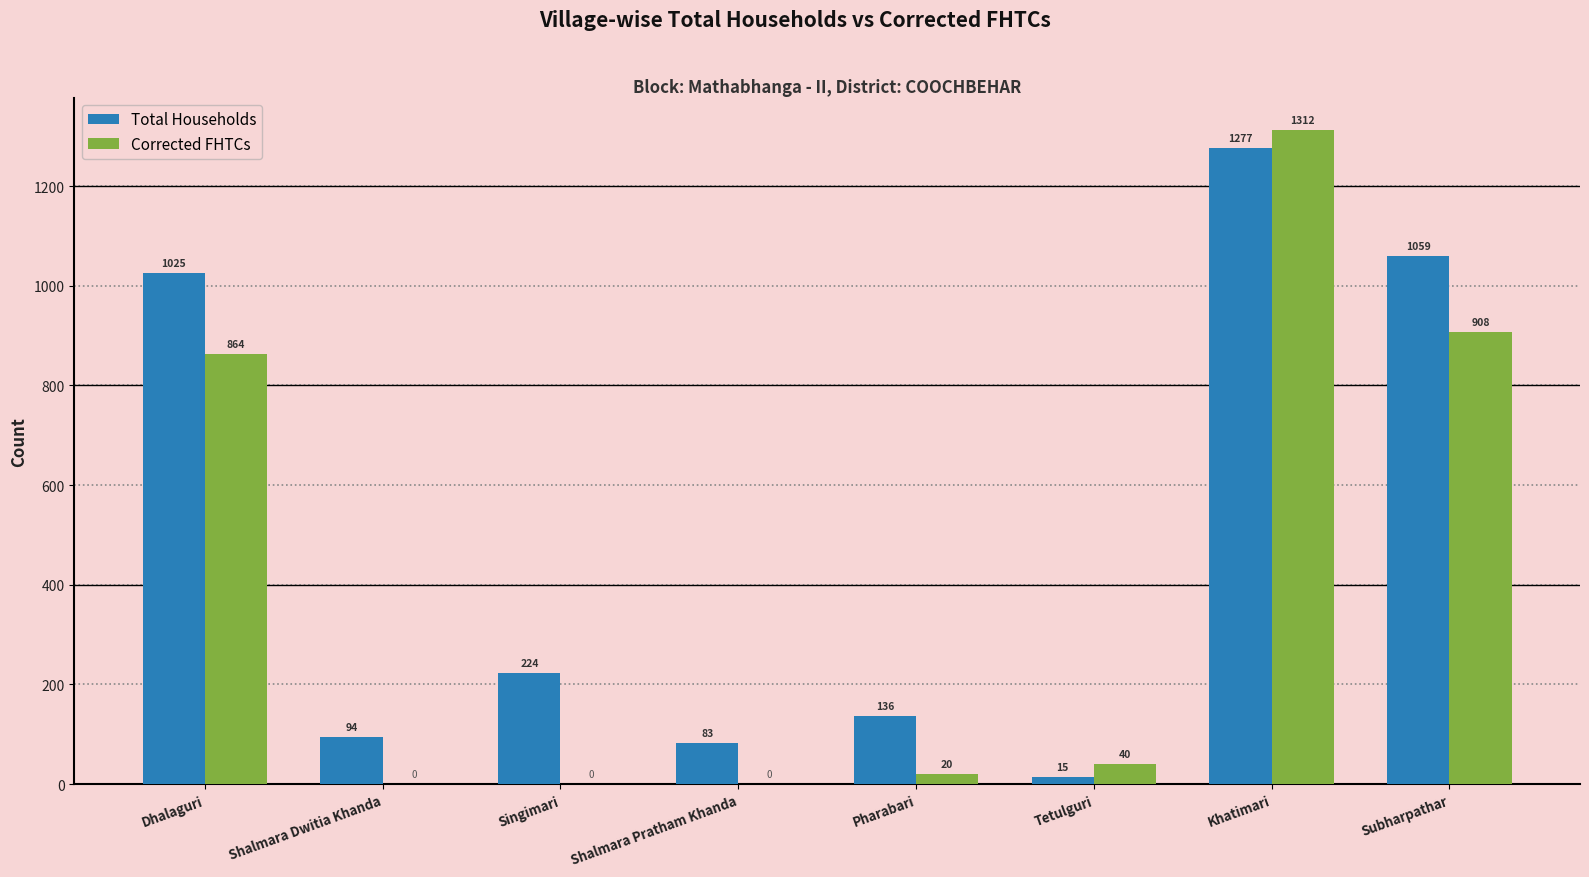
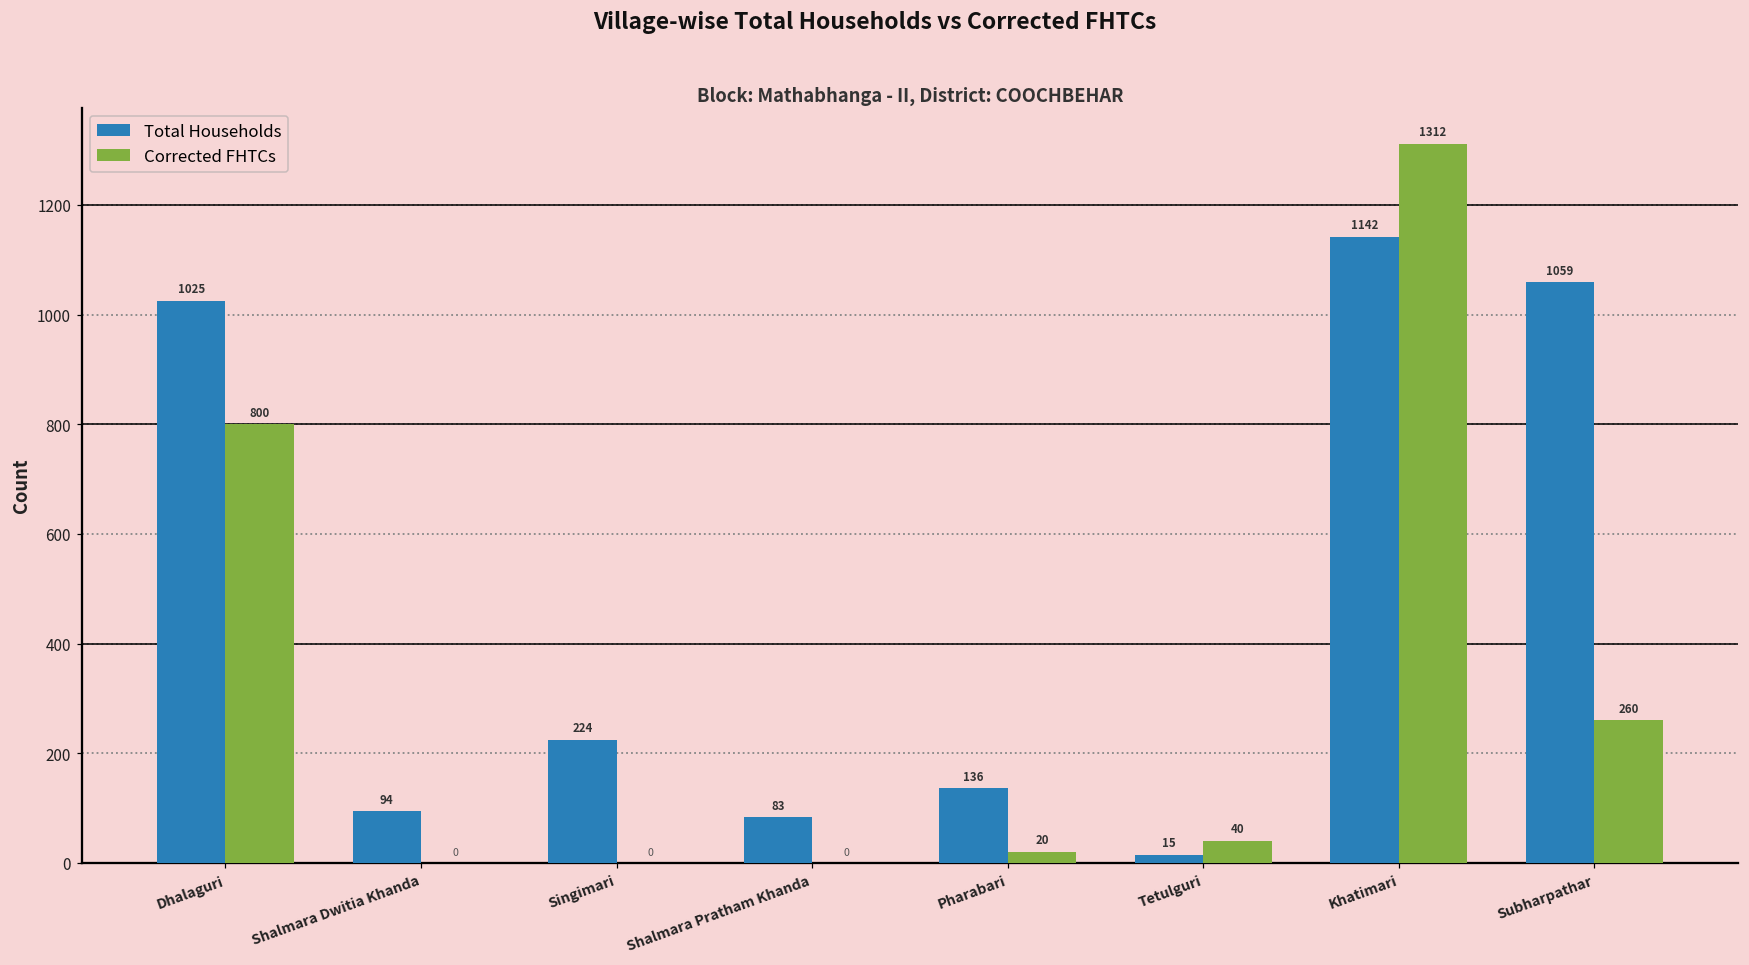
  {
    "Total Households": {
      "Dhalaguri": 1025,
      "Shalmara Dwitia Khanda": 94,
      "Singimari": 224,
      "Shalmara Pratham Khanda": 83,
      "Pharabari": 136,
      "Tetulguri": 15,
-     "Khatimari": 1277,
+     "Khatimari": 1142,
      "Subharpathar": 1059
    },
    "Corrected FHTCs": {
-     "Dhalaguri": 864,
+     "Dhalaguri": 800,
      "Shalmara Dwitia Khanda": 0,
      "Singimari": 0,
      "Shalmara Pratham Khanda": 0,
      "Pharabari": 20,
      "Tetulguri": 40,
      "Khatimari": 1312,
-     "Subharpathar": 908
+     "Subharpathar": 260
    }
  }
